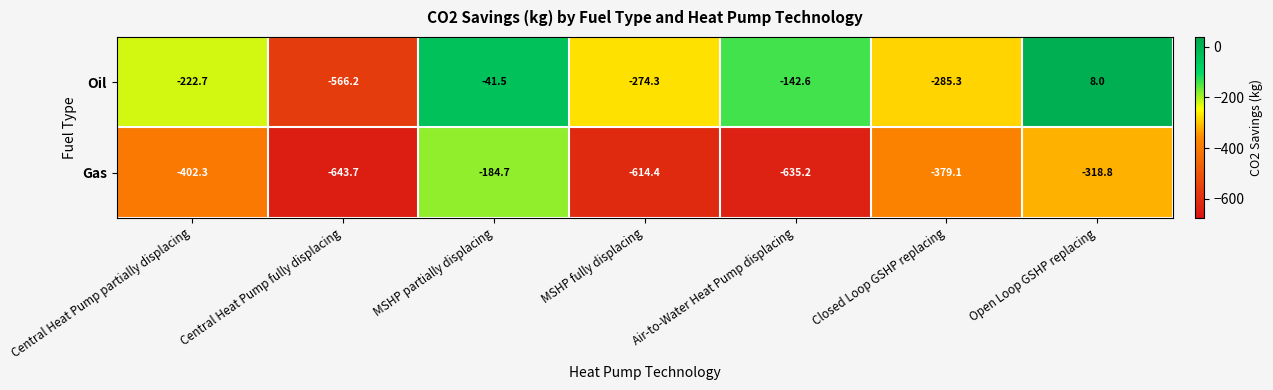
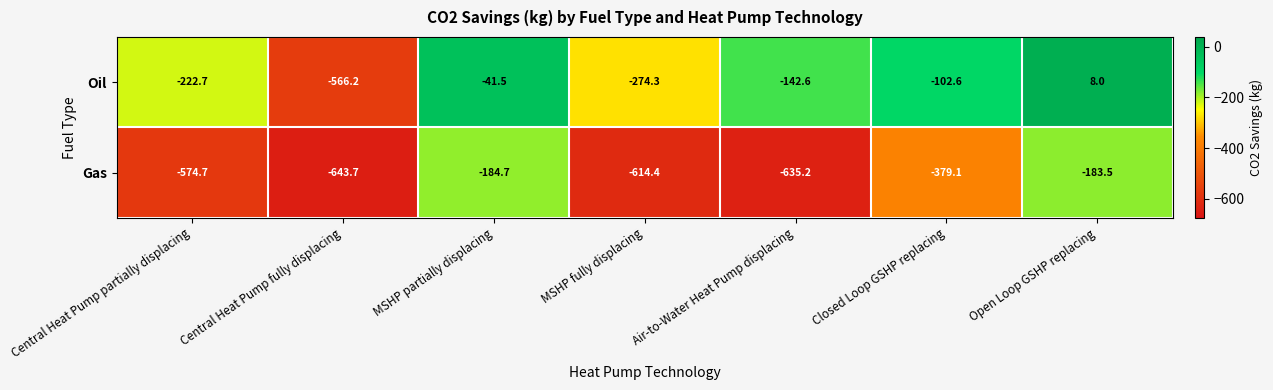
  {
    "Oil": {
      "Central Heat Pump partially displacing": -222.7,
      "Central Heat Pump fully displacing": -566.2,
      "MSHP partially displacing": -41.5,
      "MSHP fully displacing": -274.3,
      "Air-to-Water Heat Pump displacing": -142.6,
-     "Closed Loop GSHP replacing": -285.3,
+     "Closed Loop GSHP replacing": -102.6,
      "Open Loop GSHP replacing": 8.0
    },
    "Gas": {
-     "Central Heat Pump partially displacing": -402.3,
+     "Central Heat Pump partially displacing": -574.7,
      "Central Heat Pump fully displacing": -643.7,
      "MSHP partially displacing": -184.7,
      "MSHP fully displacing": -614.4,
      "Air-to-Water Heat Pump displacing": -635.2,
      "Closed Loop GSHP replacing": -379.1,
-     "Open Loop GSHP replacing": -318.8
+     "Open Loop GSHP replacing": -183.5
    }
  }
